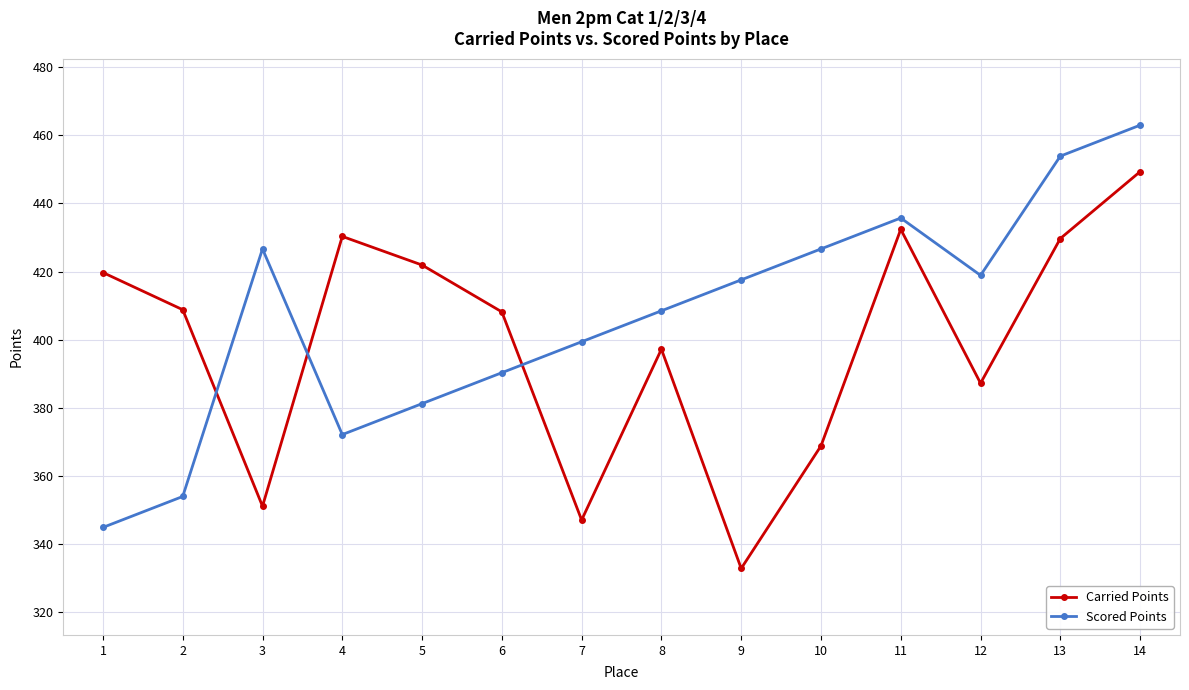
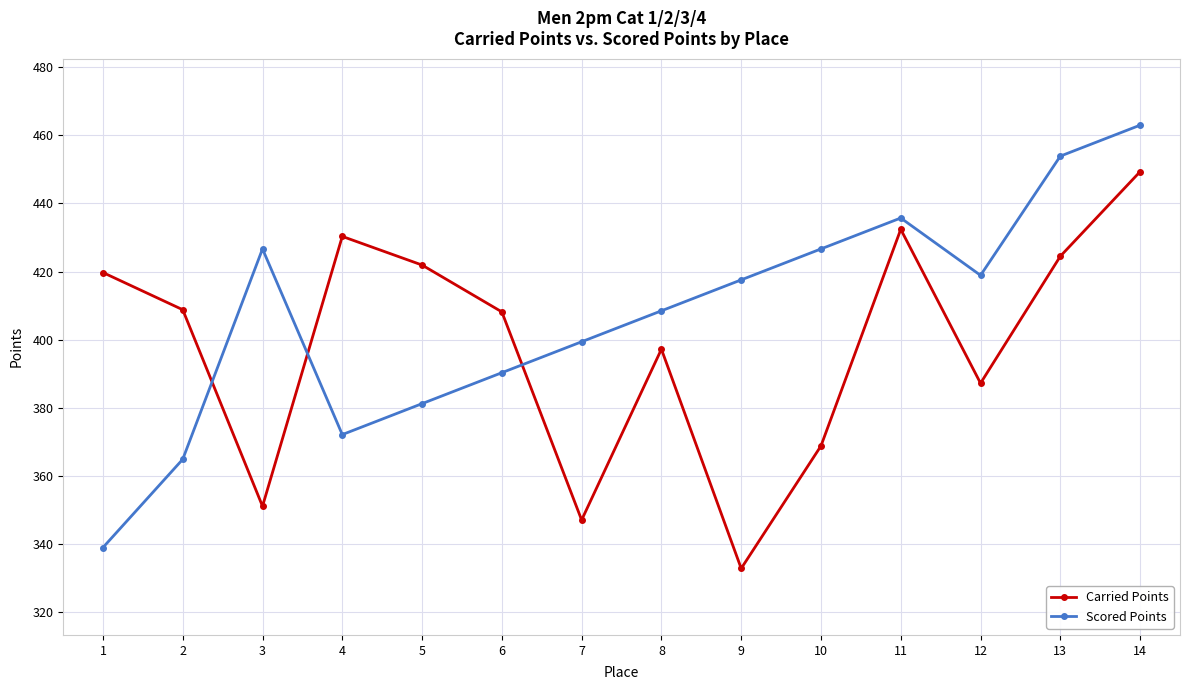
  {
    "Carried Points": {
      "1": 420,
      "2": 409,
      "3": 351,
      "4": 430,
      "5": 422,
      "6": 408,
      "7": 347,
      "8": 397,
      "9": 333,
      "10": 369,
      "11": 432,
      "12": 387,
-     "13": 430,
+     "13": 425,
      "14": 449
    },
    "Scored Points": {
-     "1": 345,
-     "2": 354,
+     "1": 339,
+     "2": 365,
      "3": 427,
      "4": 372,
      "5": 381,
      "6": 390,
      "7": 399,
      "8": 408,
      "9": 418,
      "10": 427,
      "11": 436,
      "12": 419,
      "13": 454,
      "14": 463
    }
  }
